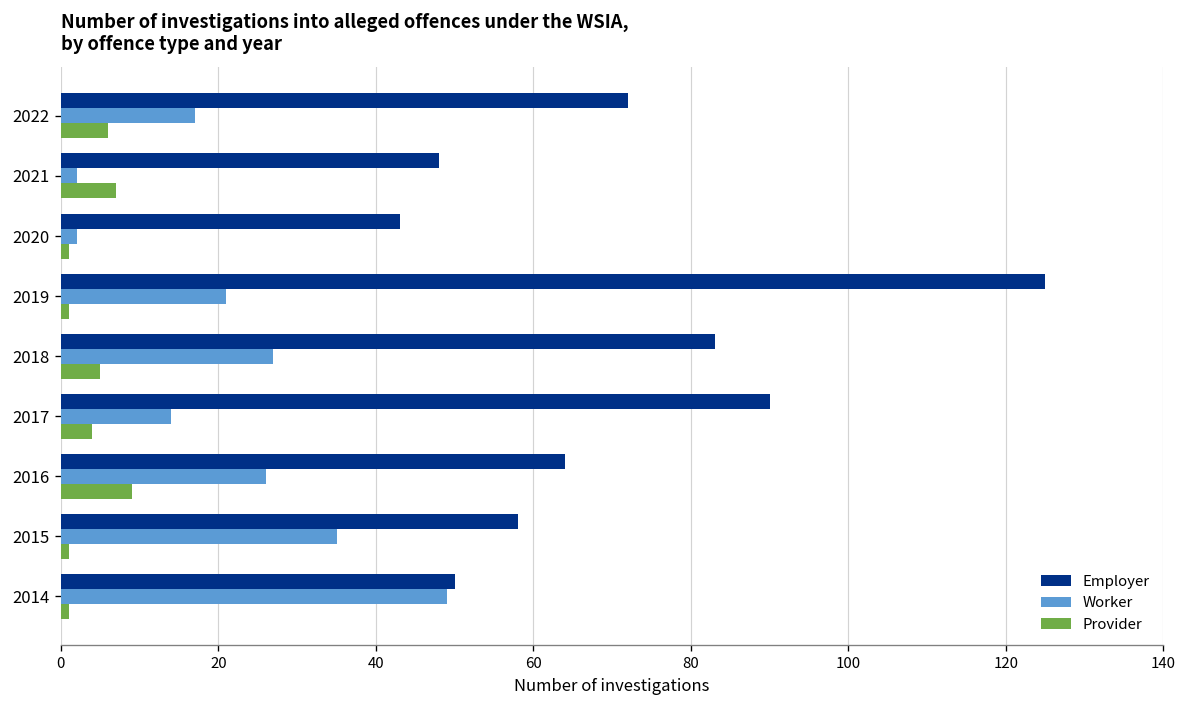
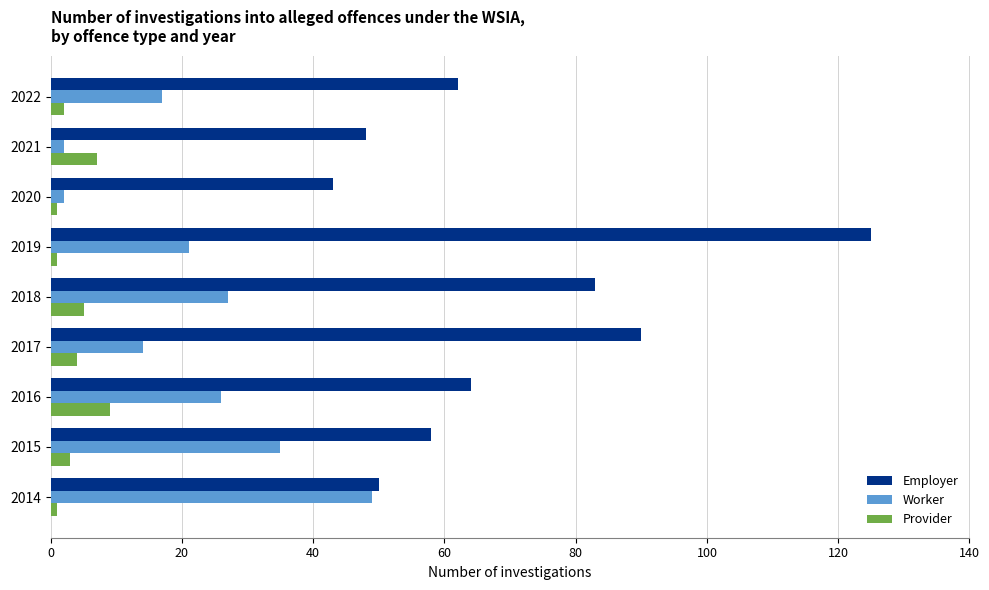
  {
    "Employer": {
-     "2022": 72,
+     "2022": 62,
      "2021": 48,
      "2020": 43,
      "2019": 125,
      "2018": 83,
      "2017": 90,
      "2016": 64,
      "2015": 58,
      "2014": 50
    },
    "Worker": {
      "2022": 17,
      "2021": 2,
      "2020": 2,
      "2019": 21,
      "2018": 27,
      "2017": 14,
      "2016": 26,
      "2015": 35,
      "2014": 49
    },
    "Provider": {
-     "2022": 6,
+     "2022": 2,
      "2021": 7,
      "2020": 1,
      "2019": 1,
      "2018": 5,
      "2017": 4,
      "2016": 9,
-     "2015": 1,
+     "2015": 3,
      "2014": 1
    }
  }
